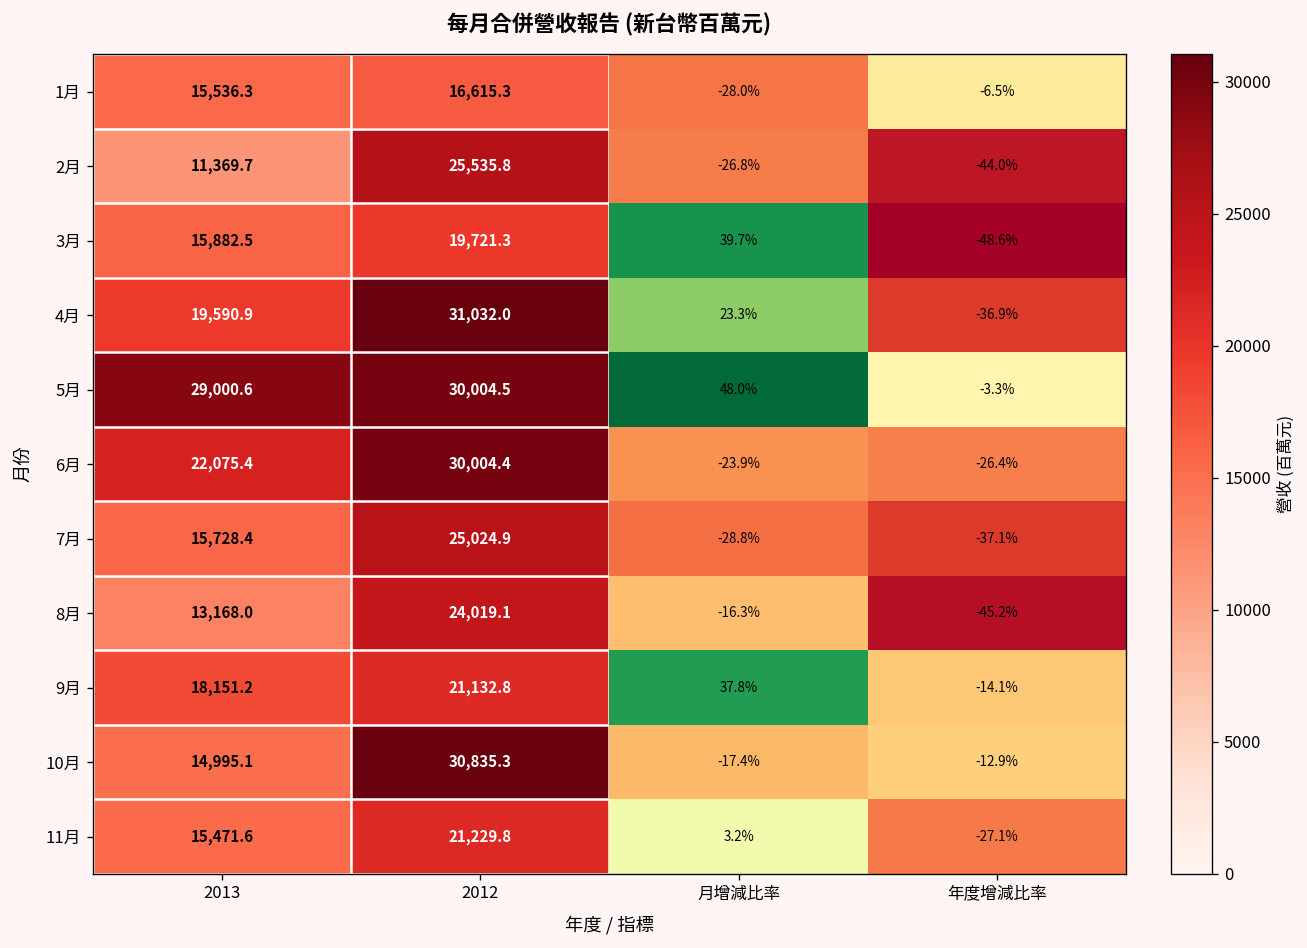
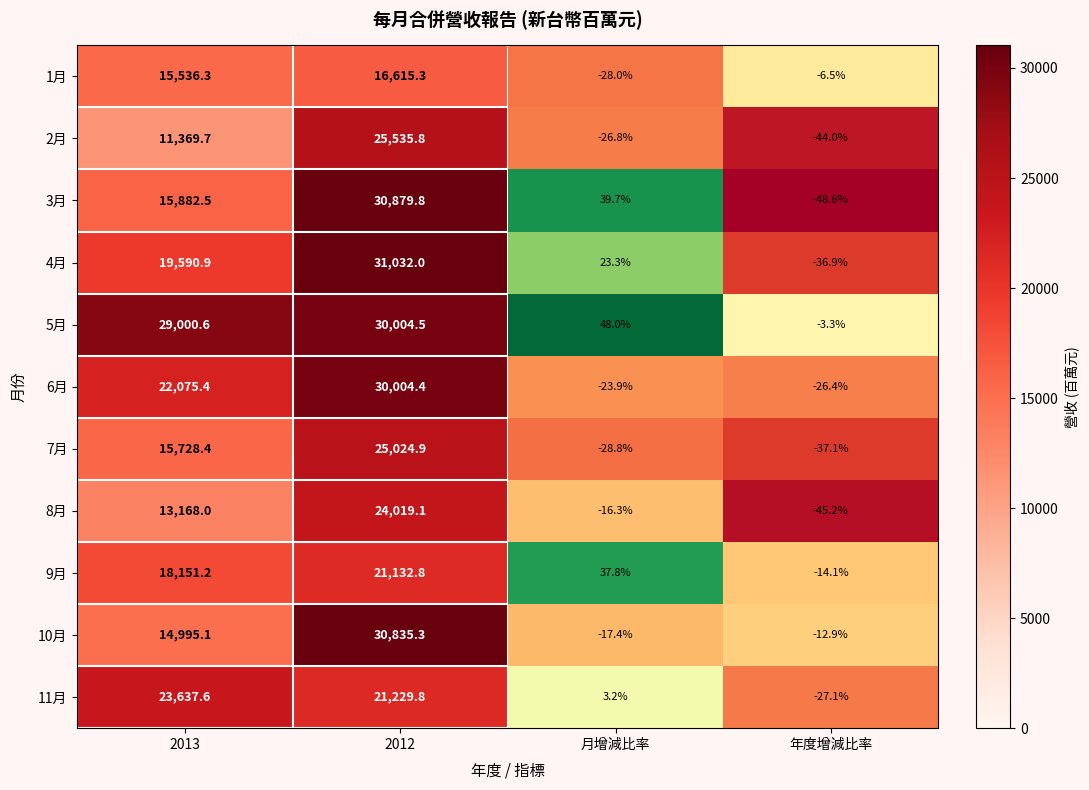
  {
    "1月": {
      "2013": "15,536.3",
      "2012": "16,615.3"
    },
    "2月": {
      "2013": "11,369.7",
      "2012": "25,535.8"
    },
    "3月": {
      "2013": "15,882.5",
-     "2012": "19,721.3"
+     "2012": "30,879.8"
    },
    "4月": {
      "2013": "19,590.9",
      "2012": "31,032.0"
    },
    "5月": {
      "2013": "29,000.6",
      "2012": "30,004.5"
    },
    "6月": {
      "2013": "22,075.4",
      "2012": "30,004.4"
    },
    "7月": {
      "2013": "15,728.4",
      "2012": "25,024.9"
    },
    "8月": {
      "2013": "13,168.0",
      "2012": "24,019.1"
    },
    "9月": {
      "2013": "18,151.2",
      "2012": "21,132.8"
    },
    "10月": {
      "2013": "14,995.1",
      "2012": "30,835.3"
    },
    "11月": {
-     "2013": "15,471.6",
+     "2013": "23,637.6",
      "2012": "21,229.8"
    }
  }
